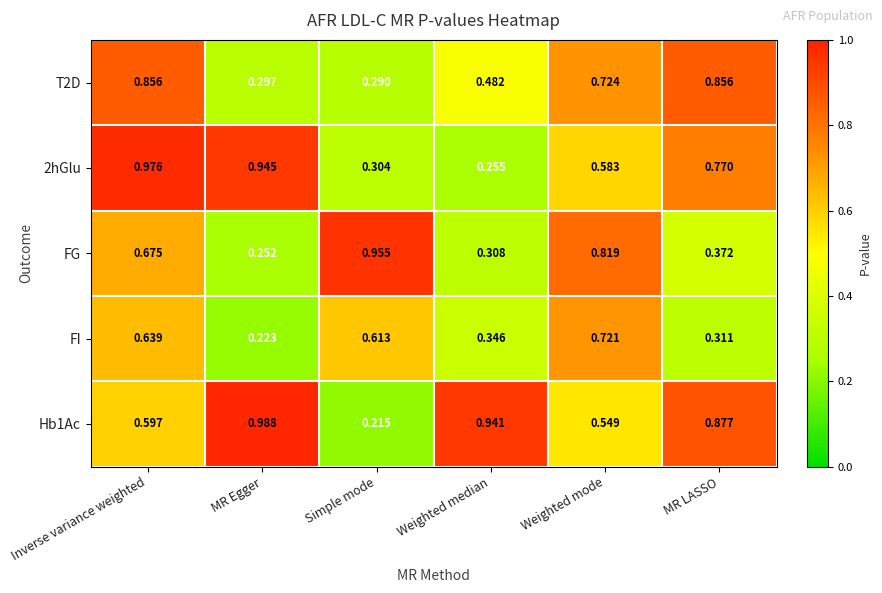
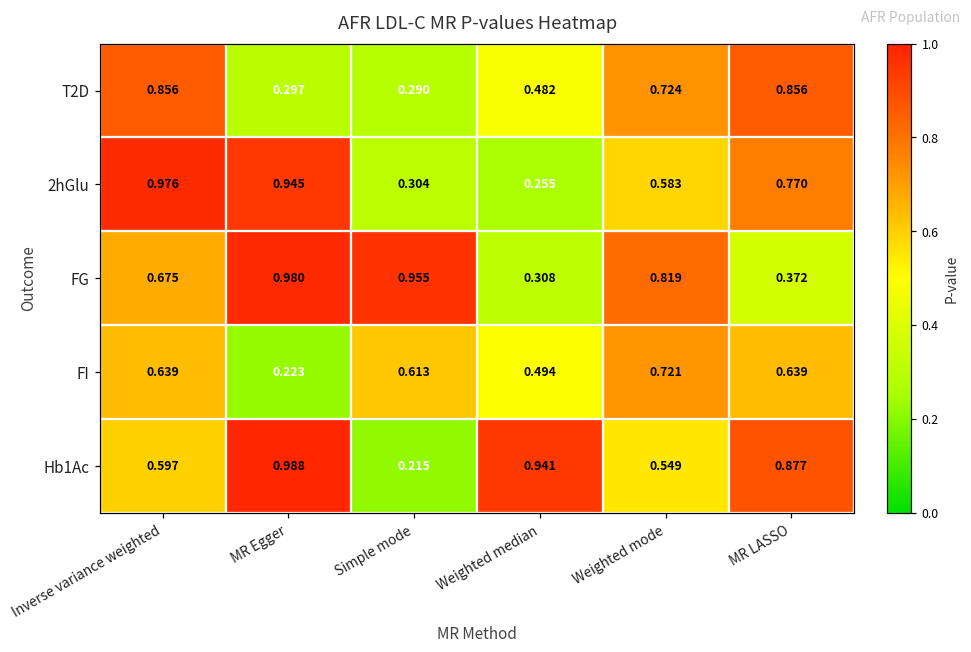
  {
    "T2D": {
      "Inverse variance weighted": 0.856,
      "MR Egger": 0.297,
      "Simple mode": 0.290,
      "Weighted median": 0.482,
      "Weighted mode": 0.724,
      "MR LASSO": 0.856
    },
    "2hGlu": {
      "Inverse variance weighted": 0.976,
      "MR Egger": 0.945,
      "Simple mode": 0.304,
      "Weighted median": 0.255,
      "Weighted mode": 0.583,
      "MR LASSO": 0.770
    },
    "FG": {
      "Inverse variance weighted": 0.675,
-     "MR Egger": 0.252,
+     "MR Egger": 0.980,
      "Simple mode": 0.955,
      "Weighted median": 0.308,
      "Weighted mode": 0.819,
      "MR LASSO": 0.372
    },
    "FI": {
      "Inverse variance weighted": 0.639,
      "MR Egger": 0.223,
      "Simple mode": 0.613,
-     "Weighted median": 0.346,
+     "Weighted median": 0.494,
      "Weighted mode": 0.721,
-     "MR LASSO": 0.311
+     "MR LASSO": 0.639
    },
    "Hb1Ac": {
      "Inverse variance weighted": 0.597,
      "MR Egger": 0.988,
      "Simple mode": 0.215,
      "Weighted median": 0.941,
      "Weighted mode": 0.549,
      "MR LASSO": 0.877
    }
  }
